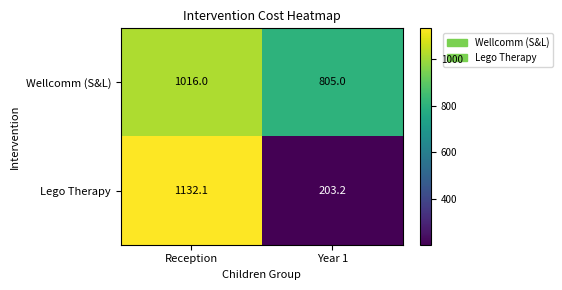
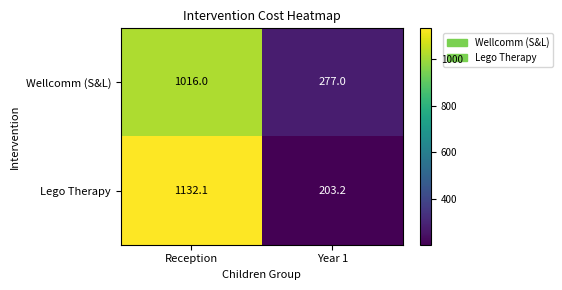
  {
    "Wellcomm (S&L)": {
      "Reception": 1016.0,
-     "Year 1": 805.0
+     "Year 1": 277.0
    },
    "Lego Therapy": {
      "Reception": 1132.1,
      "Year 1": 203.2
    }
  }
